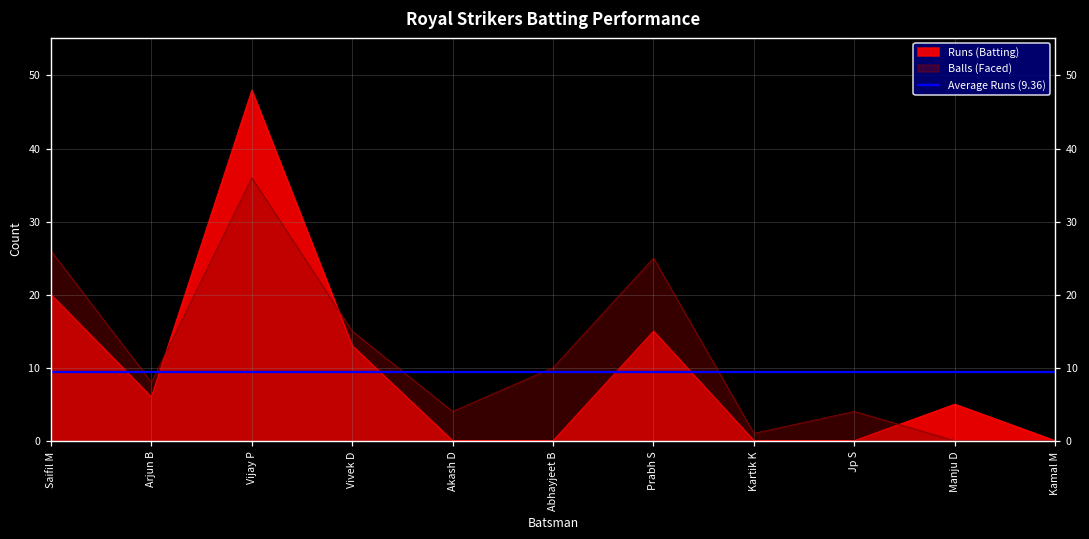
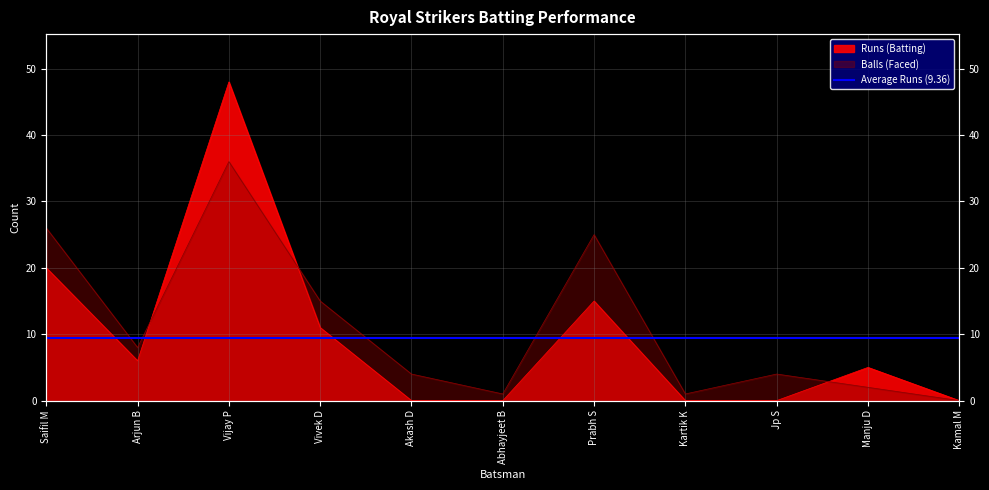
  {
    "Runs (Batting)": {
      "Saifil M": 20,
      "Arjun B": 6,
      "Vijay P": 48,
-     "Vivek D": 13,
+     "Vivek D": 11,
      "Akash D": 0,
      "Abhayjeet B": 0,
      "Prabh S": 15,
      "Kartik K": 0,
      "Jp S": 0,
      "Manju D": 5
    },
    "Balls (Faced)": {
      "Saifil M": 26,
      "Arjun B": 8,
      "Vijay P": 36,
      "Vivek D": 15,
      "Akash D": 4,
-     "Abhayjeet B": 10,
+     "Abhayjeet B": 1,
      "Prabh S": 25,
      "Kartik K": 1,
      "Jp S": 4,
-     "Manju D": 0
+     "Manju D": 2
    }
  }
